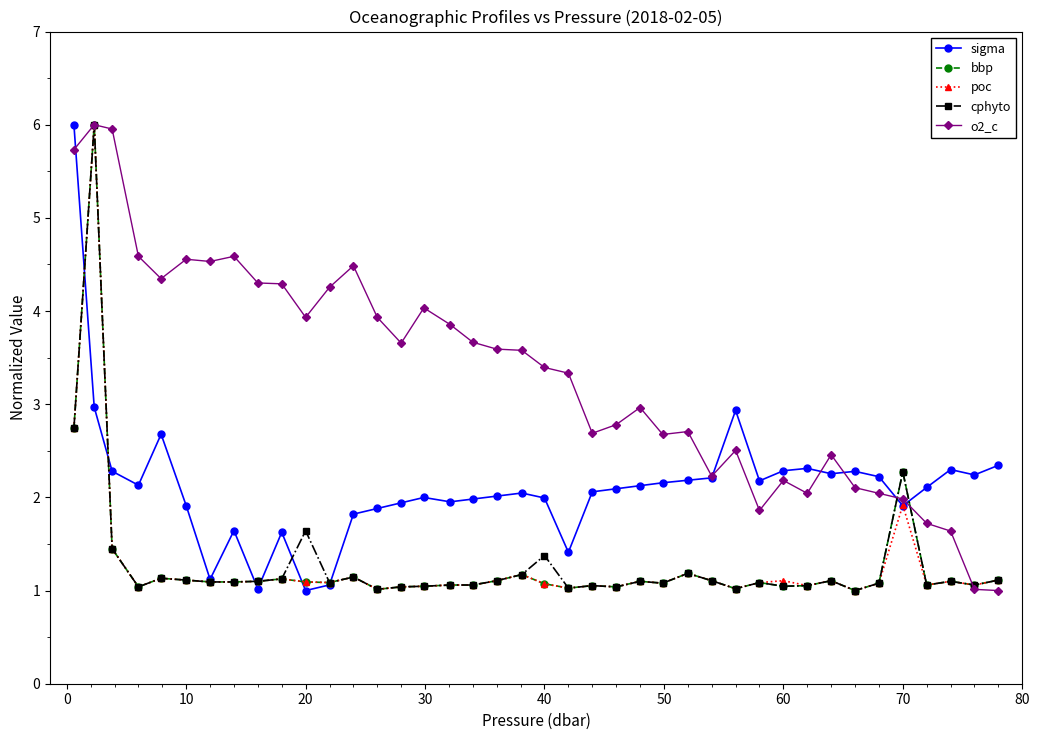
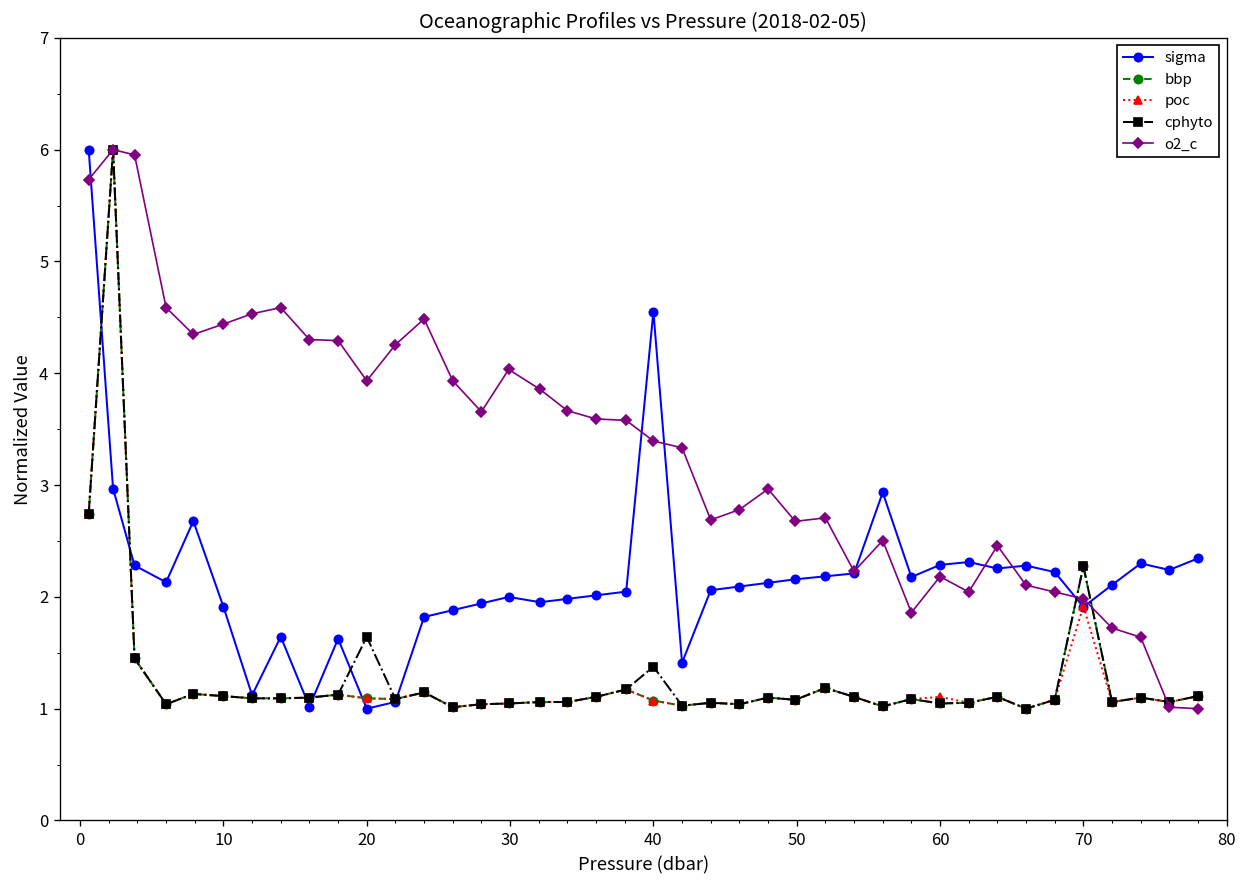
  {
    "sigma": {
      "10": 1.9,
      "20": 1.0,
-     "40": 2.0,
+     "40": 4.6,
      "60": 2.3
    },
    "poc": {
      "60": 1.1
    },
    "cphyto": {
      "20": 1.6,
      "40": 1.4
    },
    "o2_c": {
-     "10": 4.6,
+     "10": 4.4,
      "20": 3.9,
      "40": 3.4,
      "60": 2.2,
      "70": 2.0
    }
  }
